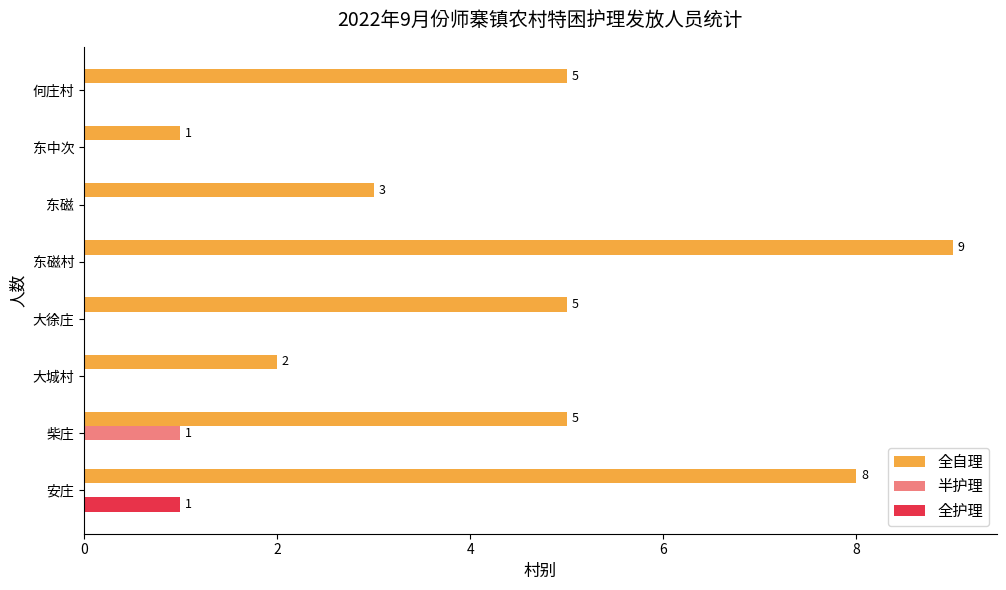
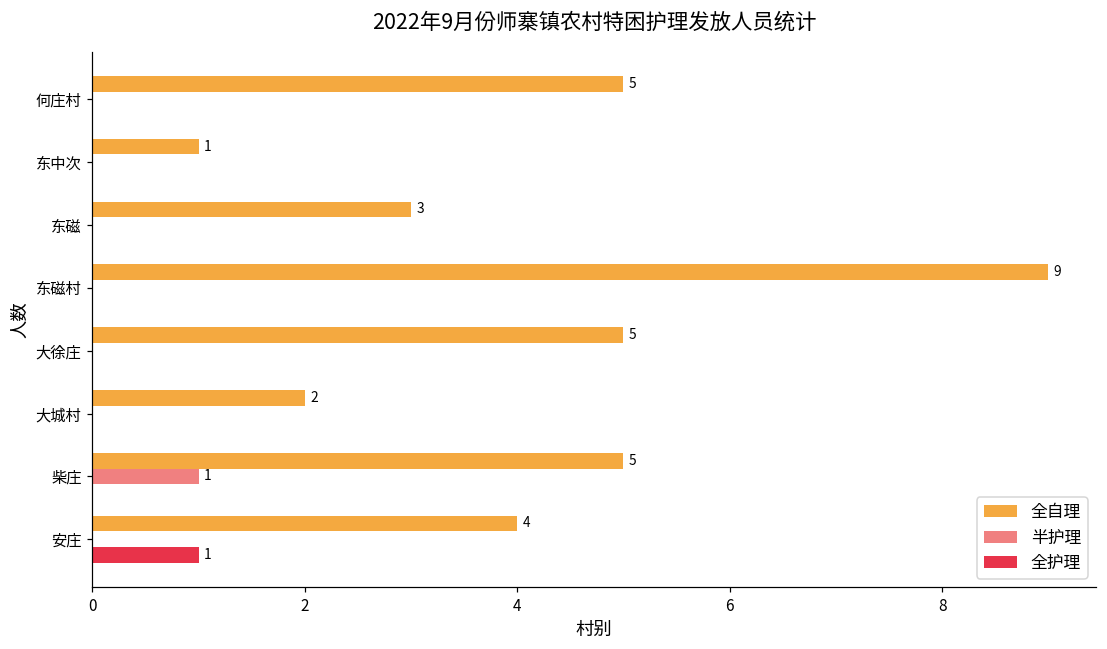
  {
    "全自理": {
      "何庄村": 5,
      "东中次": 1,
      "东磁": 3,
      "东磁村": 9,
      "大徐庄": 5,
      "大城村": 2,
      "柴庄": 5,
-     "安庄": 8
+     "安庄": 4
    },
    "半护理": {
      "柴庄": 1
    },
    "全护理": {
      "安庄": 1
    }
  }
